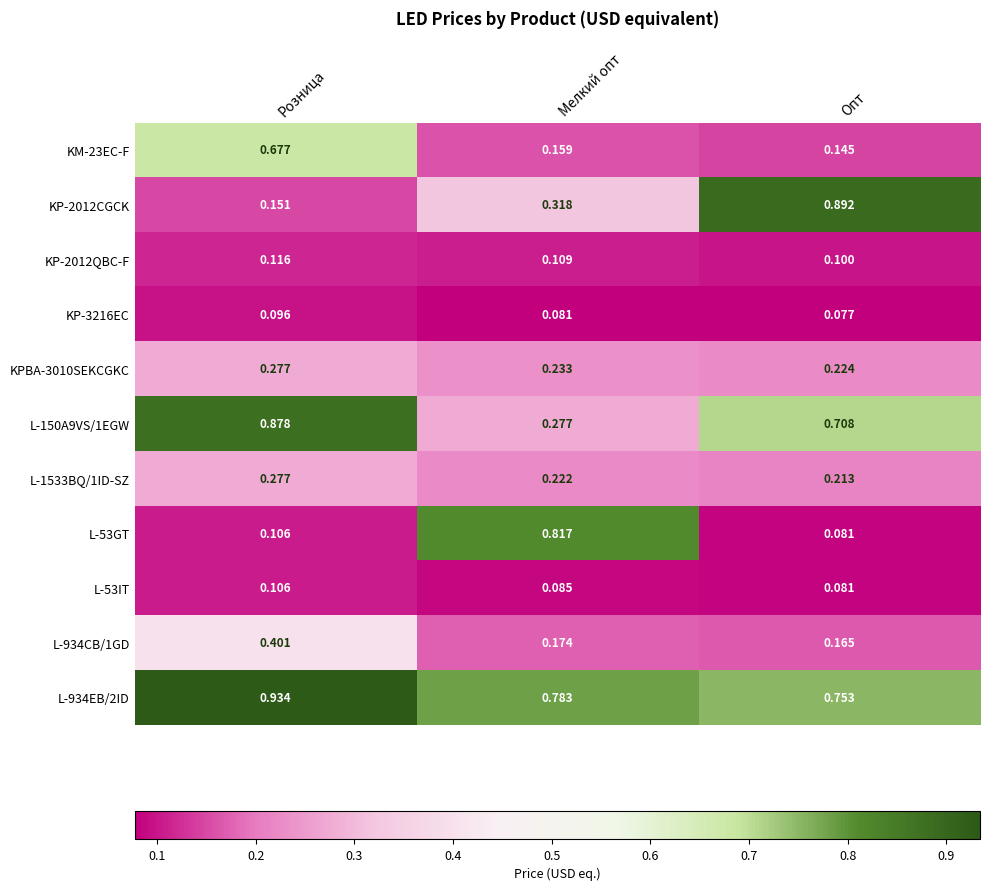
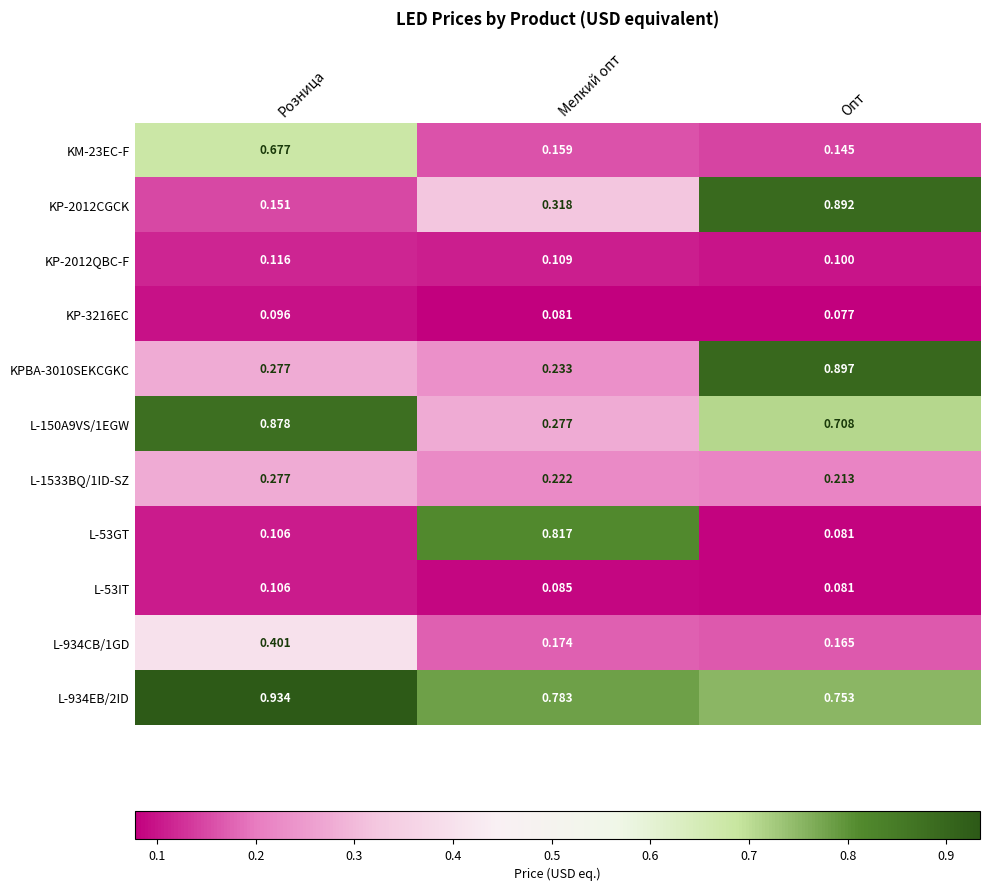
  {
    "KM-23EC-F": {
      "Розница": 0.677,
      "Мелкий опт": 0.159,
      "Опт": 0.145
    },
    "KP-2012CGCK": {
      "Розница": 0.151,
      "Мелкий опт": 0.318,
      "Опт": 0.892
    },
    "KP-2012QBC-F": {
      "Розница": 0.116,
      "Мелкий опт": 0.109,
      "Опт": 0.100
    },
    "KP-3216EC": {
      "Розница": 0.096,
      "Мелкий опт": 0.081,
      "Опт": 0.077
    },
    "KPBA-3010SEKCGKC": {
      "Розница": 0.277,
      "Мелкий опт": 0.233,
-     "Опт": 0.224
+     "Опт": 0.897
    },
    "L-150A9VS/1EGW": {
      "Розница": 0.878,
      "Мелкий опт": 0.277,
      "Опт": 0.708
    },
    "L-1533BQ/1ID-SZ": {
      "Розница": 0.277,
      "Мелкий опт": 0.222,
      "Опт": 0.213
    },
    "L-53GT": {
      "Розница": 0.106,
      "Мелкий опт": 0.817,
      "Опт": 0.081
    },
    "L-53IT": {
      "Розница": 0.106,
      "Мелкий опт": 0.085,
      "Опт": 0.081
    },
    "L-934CB/1GD": {
      "Розница": 0.401,
      "Мелкий опт": 0.174,
      "Опт": 0.165
    },
    "L-934EB/2ID": {
      "Розница": 0.934,
      "Мелкий опт": 0.783,
      "Опт": 0.753
    }
  }
